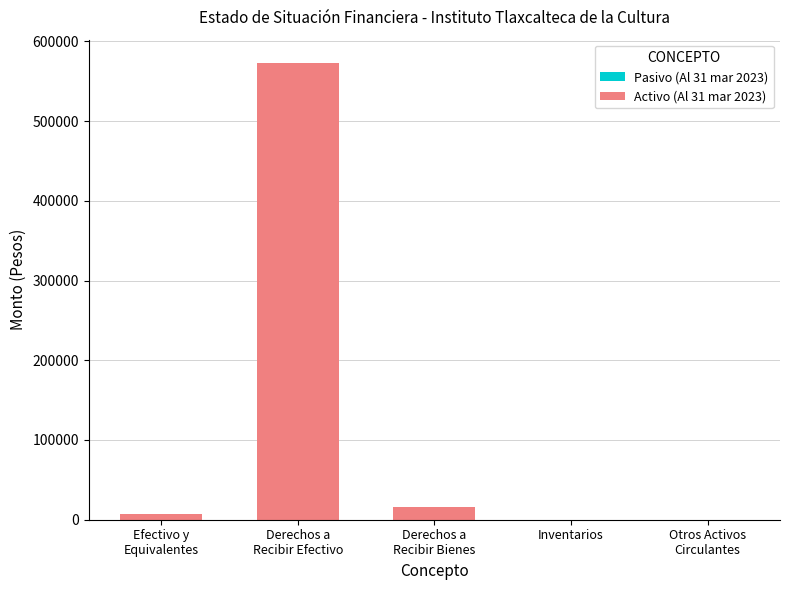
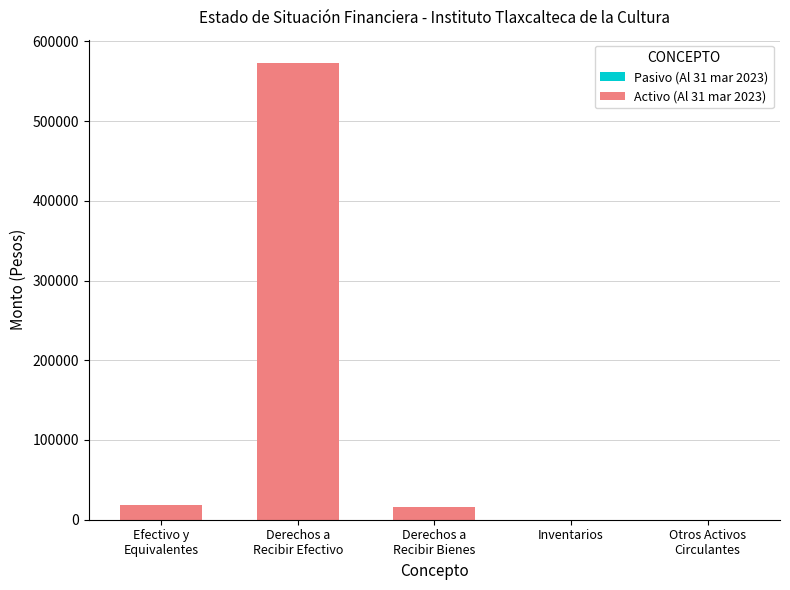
  {
    "Pasivo (Al 31 mar 2023)": {
      "Efectivo y Equivalentes": 0,
      "Derechos a Recibir Efectivo": 0,
      "Derechos a Recibir Bienes": 0,
      "Inventarios": 0,
      "Otros Activos Circulantes": 0
    },
    "Activo (Al 31 mar 2023)": {
-     "Efectivo y Equivalentes": 10000,
+     "Efectivo y Equivalentes": 20000,
      "Derechos a Recibir Efectivo": 570000,
      "Derechos a Recibir Bienes": 20000,
      "Inventarios": 0,
      "Otros Activos Circulantes": 0
    }
  }
